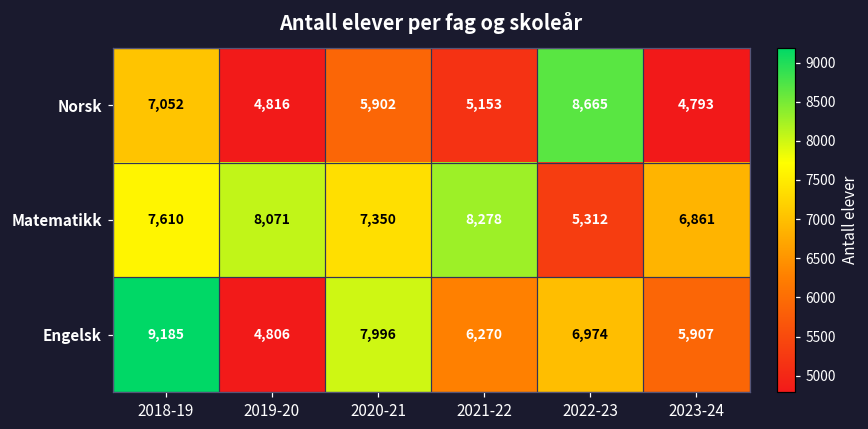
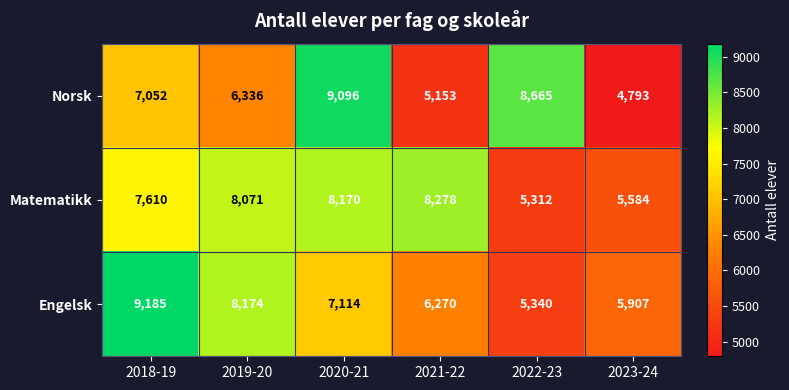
  {
    "Norsk": {
      "2018-19": "7,052",
-     "2019-20": "4,816",
-     "2020-21": "5,902",
+     "2019-20": "6,336",
+     "2020-21": "9,096",
      "2021-22": "5,153",
      "2022-23": "8,665",
      "2023-24": "4,793"
    },
    "Matematikk": {
      "2018-19": "7,610",
      "2019-20": "8,071",
-     "2020-21": "7,350",
+     "2020-21": "8,170",
      "2021-22": "8,278",
      "2022-23": "5,312",
-     "2023-24": "6,861"
+     "2023-24": "5,584"
    },
    "Engelsk": {
      "2018-19": "9,185",
-     "2019-20": "4,806",
-     "2020-21": "7,996",
+     "2019-20": "8,174",
+     "2020-21": "7,114",
      "2021-22": "6,270",
-     "2022-23": "6,974",
+     "2022-23": "5,340",
      "2023-24": "5,907"
    }
  }
